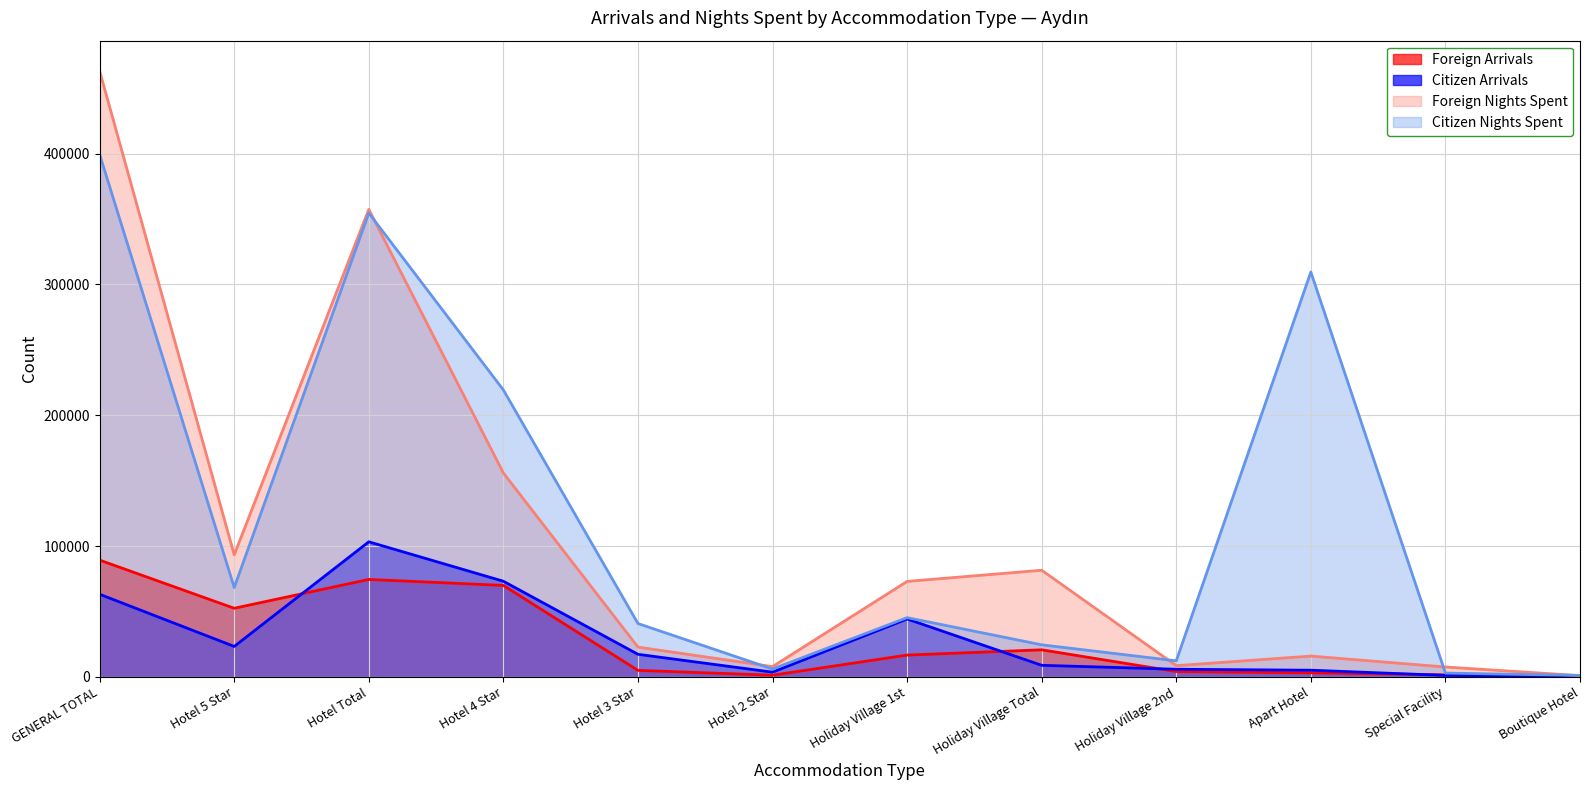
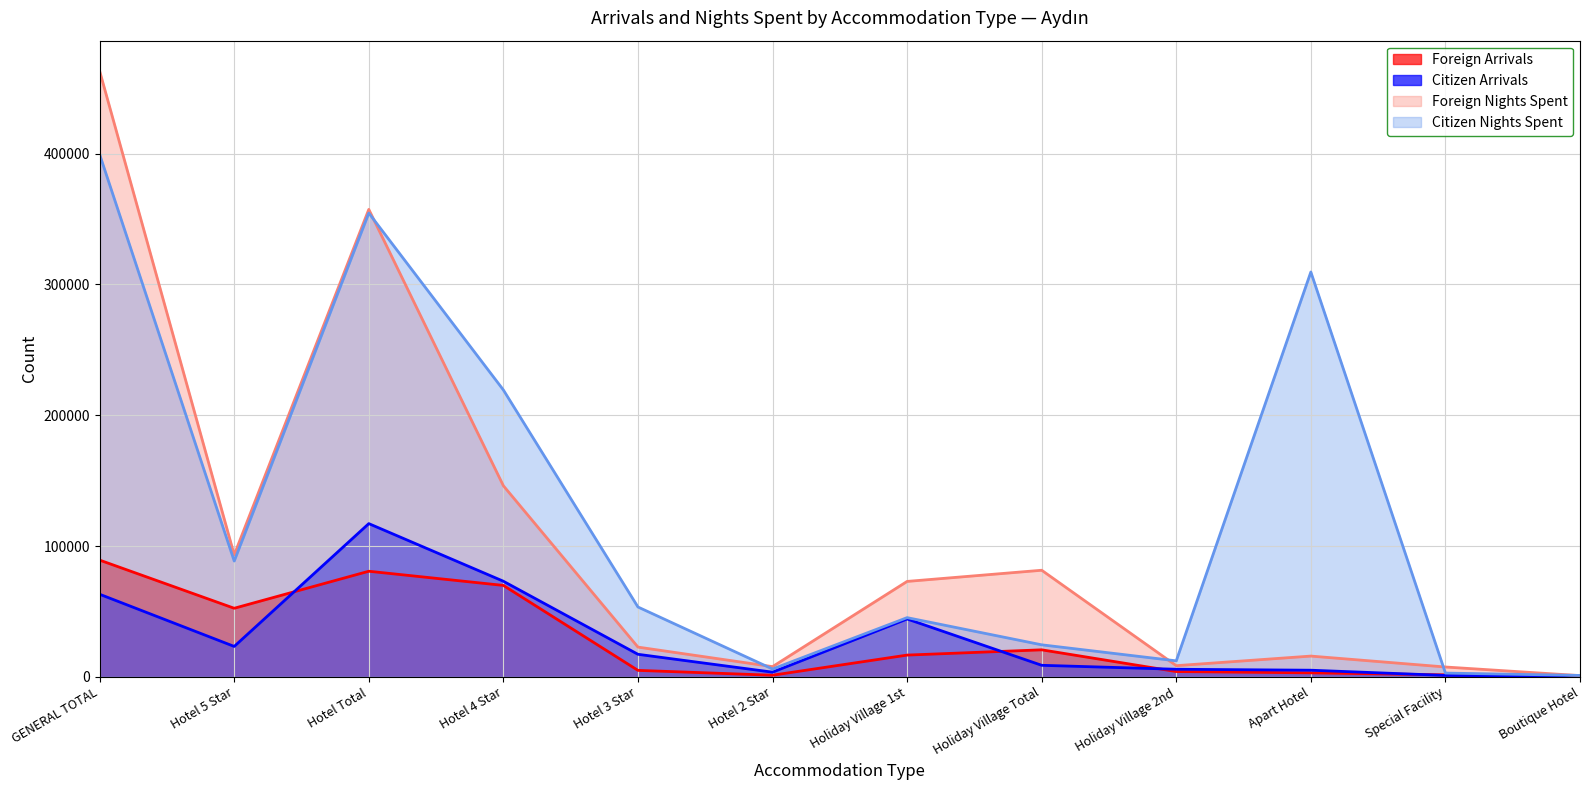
  {
    "Foreign Arrivals": {
      "GENERAL TOTAL": 89000,
      "Hotel 5 Star": 52000,
-     "Hotel Total": 74000,
+     "Hotel Total": 81000,
      "Hotel 4 Star": 70000,
      "Hotel 3 Star": 5000,
      "Hotel 2 Star": 1000,
      "Holiday Village 1st": 17000,
      "Holiday Village Total": 21000,
      "Apart Hotel": 3000
    },
    "Citizen Arrivals": {
      "GENERAL TOTAL": 63000,
      "Hotel 5 Star": 23000,
-     "Hotel Total": 103000,
+     "Hotel Total": 117000,
      "Hotel 4 Star": 73000,
      "Hotel 3 Star": 17000,
      "Hotel 2 Star": 4000,
      "Holiday Village Total": 9000,
      "Apart Hotel": 5000
    },
    "Foreign Nights Spent": {
      "GENERAL TOTAL": 463000,
      "Hotel 5 Star": 93000,
      "Hotel Total": 357000,
-     "Hotel 4 Star": 156000,
+     "Hotel 4 Star": 146000,
      "Hotel 3 Star": 23000,
      "Holiday Village 1st": 73000,
      "Holiday Village Total": 81000,
      "Holiday Village 2nd": 9000,
      "Apart Hotel": 16000,
      "Special Facility": 8000
    },
    "Citizen Nights Spent": {
      "GENERAL TOTAL": 399000,
-     "Hotel 5 Star": 68000,
+     "Hotel 5 Star": 89000,
      "Hotel Total": 355000,
      "Hotel 4 Star": 219000,
-     "Hotel 3 Star": 41000,
+     "Hotel 3 Star": 53000,
      "Holiday Village Total": 24000,
      "Holiday Village 2nd": 12000,
      "Apart Hotel": 309000
    }
  }
